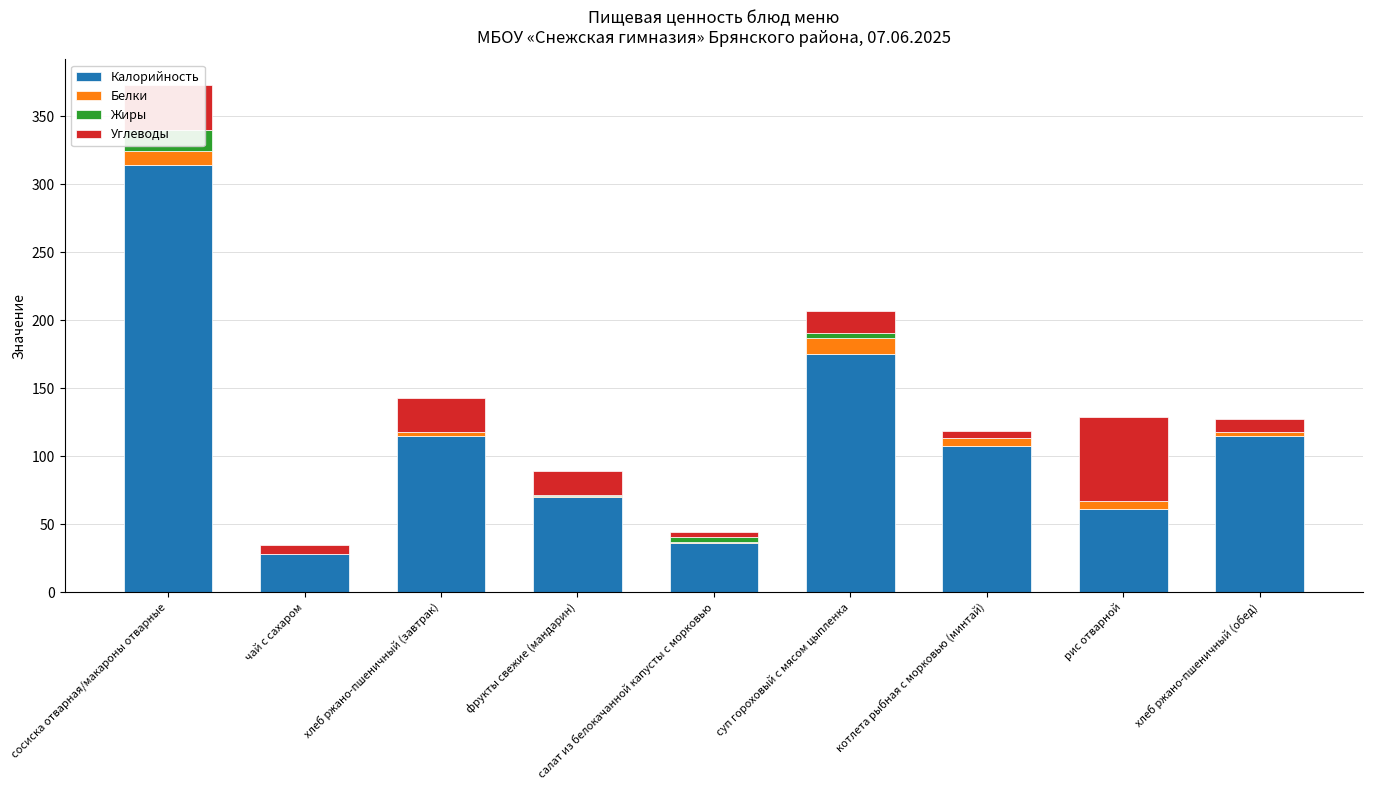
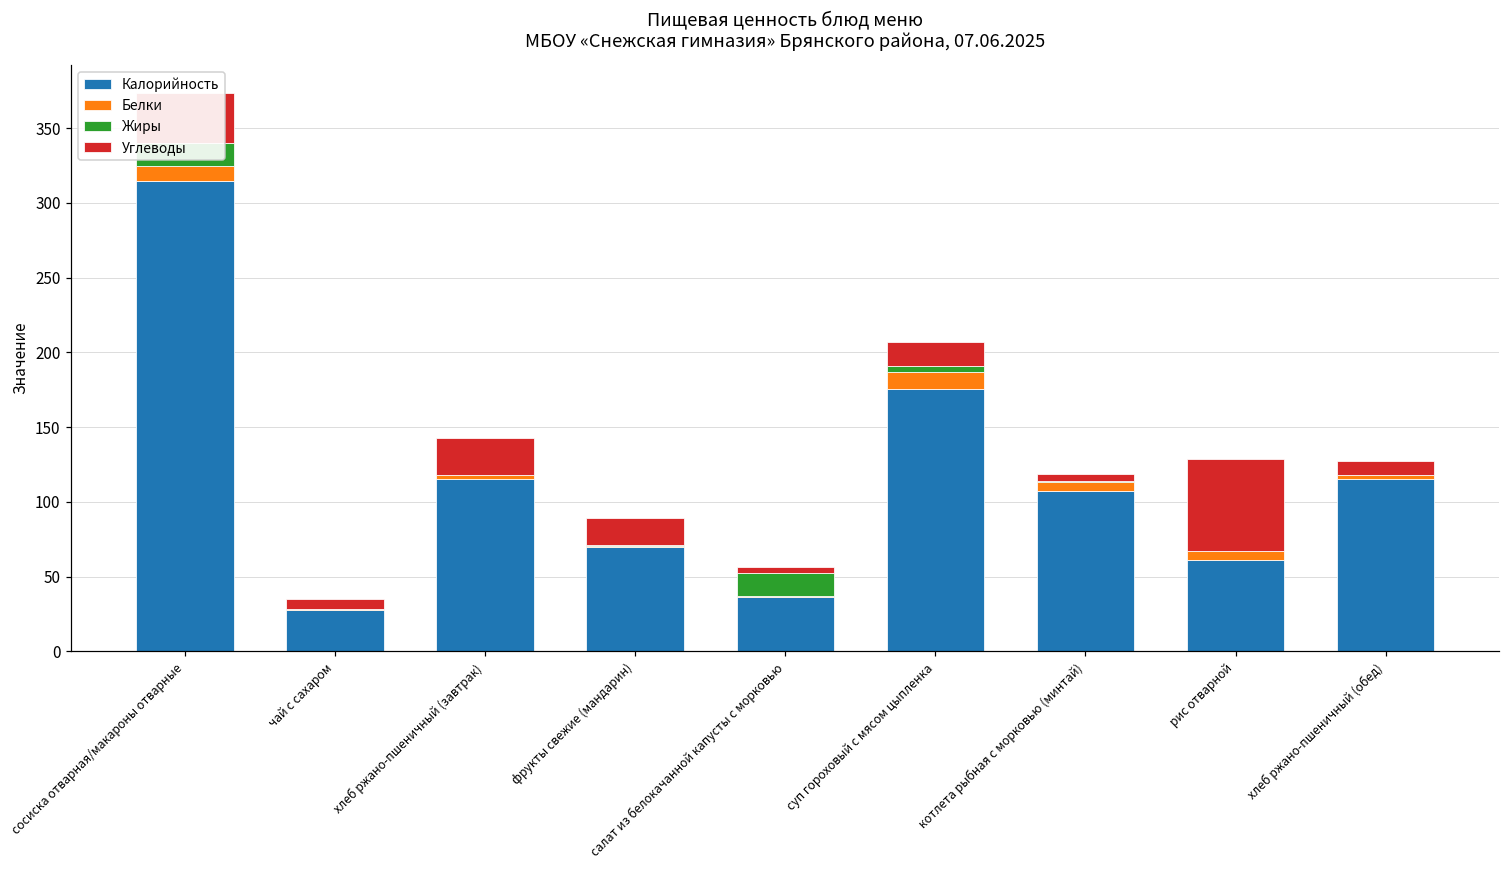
  {
    "Калорийность": {
      "сосиска отварная/макароны отварные": 314,
      "чай с сахаром": 28,
      "хлеб ржано-пшеничный (завтрак)": 115,
      "фрукты свежие (мандарин)": 70,
      "салат из белокачанной капусты с морковью": 36,
      "суп гороховый с мясом цыпленка": 175,
      "котлета рыбная с морковью (минтай)": 107,
      "рис отварной": 61,
      "хлеб ржано-пшеничный (обед)": 115
    },
    "Белки": {
      "сосиска отварная/макароны отварные": 10,
      "хлеб ржано-пшеничный (завтрак)": 3,
      "суп гороховый с мясом цыпленка": 12,
      "котлета рыбная с морковью (минтай)": 6,
      "рис отварной": 6,
      "хлеб ржано-пшеничный (обед)": 3
    },
    "Жиры": {
      "чай с сахаром": 0,
-     "салат из белокачанной капусты с морковью": 4,
+     "салат из белокачанной капусты с морковью": 16,
      "суп гороховый с мясом цыпленка": 4
    },
    "Углеводы": {
      "чай с сахаром": 7,
      "хлеб ржано-пшеничный (завтрак)": 25,
      "фрукты свежие (мандарин)": 18,
      "салат из белокачанной капусты с морковью": 4,
      "суп гороховый с мясом цыпленка": 16,
      "котлета рыбная с морковью (минтай)": 5,
      "рис отварной": 61,
      "хлеб ржано-пшеничный (обед)": 9
    }
  }
